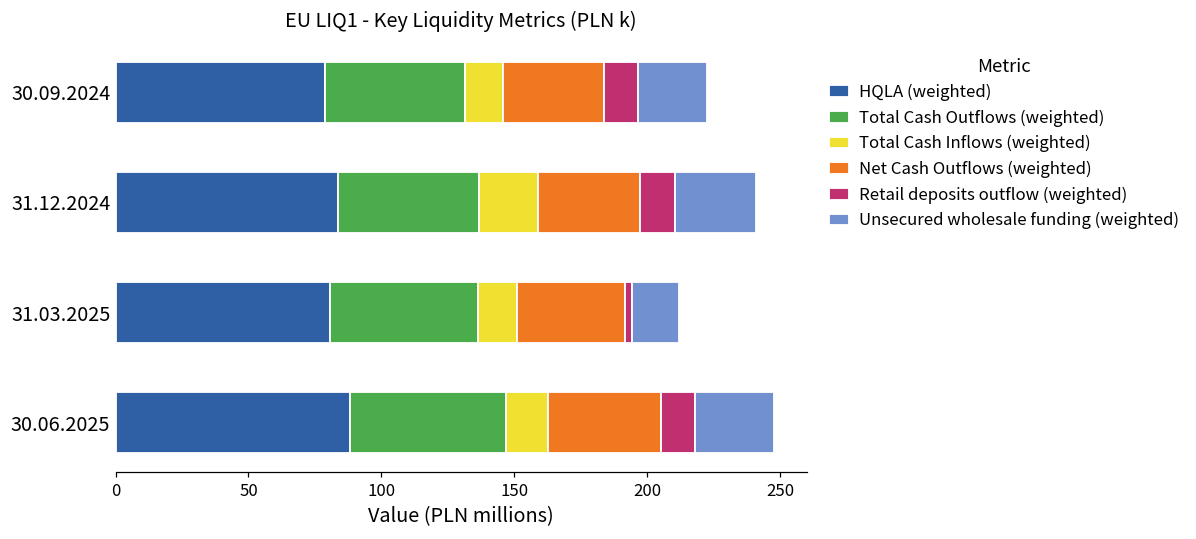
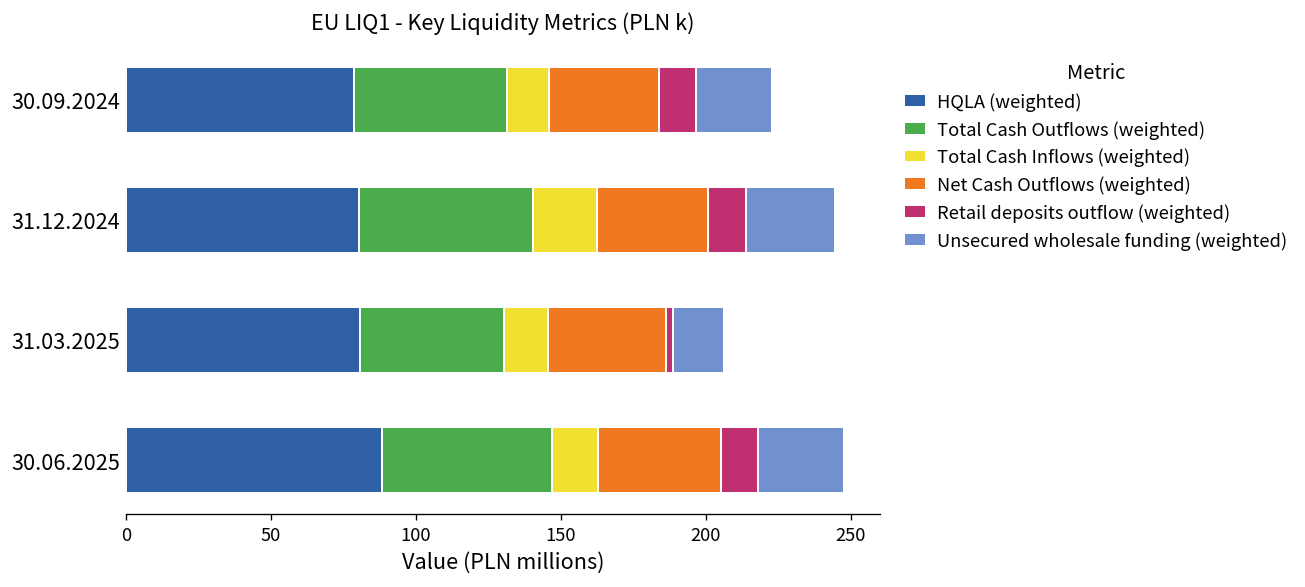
  {
    "HQLA (weighted)": {
      "30.09.2024": 79,
-     "31.12.2024": 83,
+     "31.12.2024": 80,
      "31.03.2025": 81,
      "30.06.2025": 88
    },
    "Total Cash Outflows (weighted)": {
      "30.09.2024": 53,
-     "31.12.2024": 53,
-     "31.03.2025": 56,
+     "31.12.2024": 60,
+     "31.03.2025": 50,
      "30.06.2025": 58
    },
    "Total Cash Inflows (weighted)": {
      "30.09.2024": 14,
      "31.12.2024": 22,
      "31.03.2025": 15,
      "30.06.2025": 16
    },
    "Net Cash Outflows (weighted)": {
      "30.09.2024": 38,
      "31.12.2024": 38,
      "31.03.2025": 41,
      "30.06.2025": 42
    },
    "Retail deposits outflow (weighted)": {
      "30.09.2024": 13,
      "31.12.2024": 13,
      "31.03.2025": 3,
      "30.06.2025": 13
    },
    "Unsecured wholesale funding (weighted)": {
      "30.09.2024": 26,
      "31.12.2024": 31,
      "31.03.2025": 18,
      "30.06.2025": 30
    }
  }
